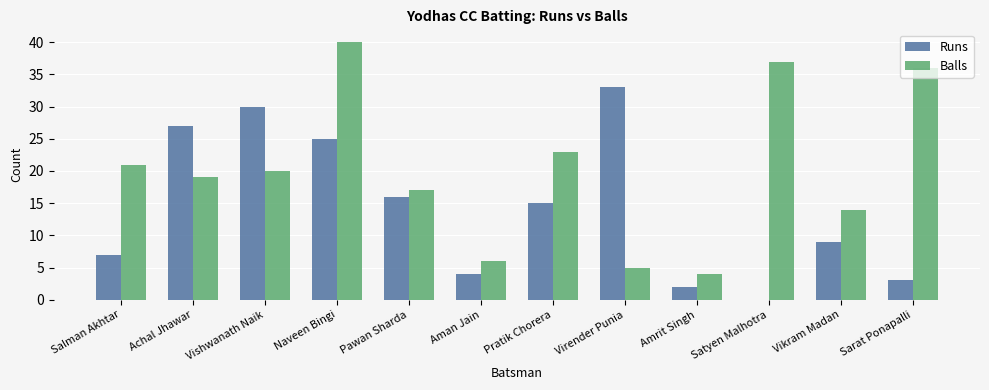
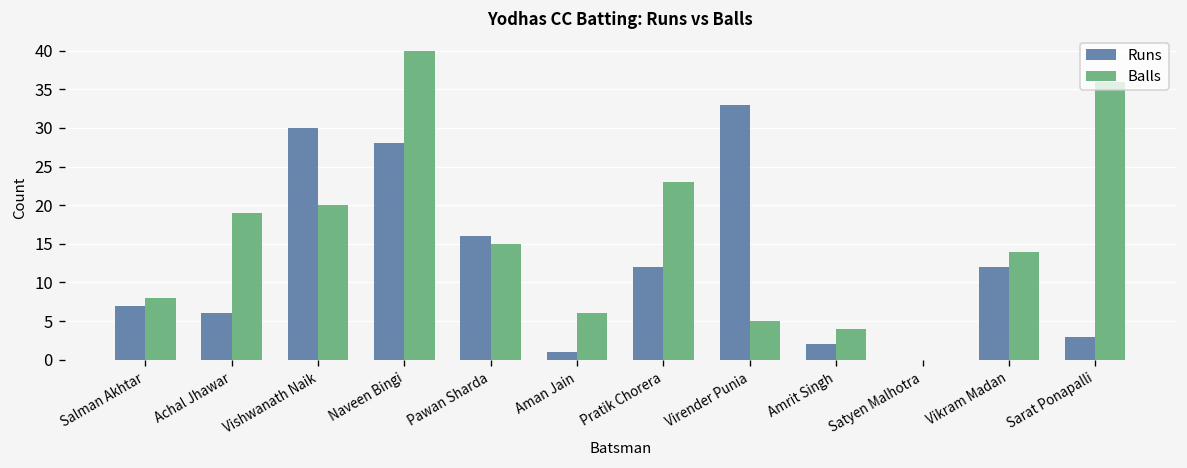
  {
    "Runs": {
      "Salman Akhtar": 7,
-     "Achal Jhawar": 27,
+     "Achal Jhawar": 6,
      "Vishwanath Naik": 30,
-     "Naveen Bingi": 25,
+     "Naveen Bingi": 28,
      "Pawan Sharda": 16,
-     "Aman Jain": 4,
-     "Pratik Chorera": 15,
+     "Aman Jain": 1,
+     "Pratik Chorera": 12,
      "Virender Punia": 33,
      "Amrit Singh": 2,
      "Satyen Malhotra": 0,
-     "Vikram Madan": 9,
+     "Vikram Madan": 12,
      "Sarat Ponapalli": 3
    },
    "Balls": {
-     "Salman Akhtar": 21,
+     "Salman Akhtar": 8,
      "Achal Jhawar": 19,
      "Vishwanath Naik": 20,
      "Naveen Bingi": 40,
-     "Pawan Sharda": 17,
+     "Pawan Sharda": 15,
      "Aman Jain": 6,
      "Pratik Chorera": 23,
      "Virender Punia": 5,
      "Amrit Singh": 4,
-     "Satyen Malhotra": 37,
+     "Satyen Malhotra": 0,
      "Vikram Madan": 14
    }
  }
